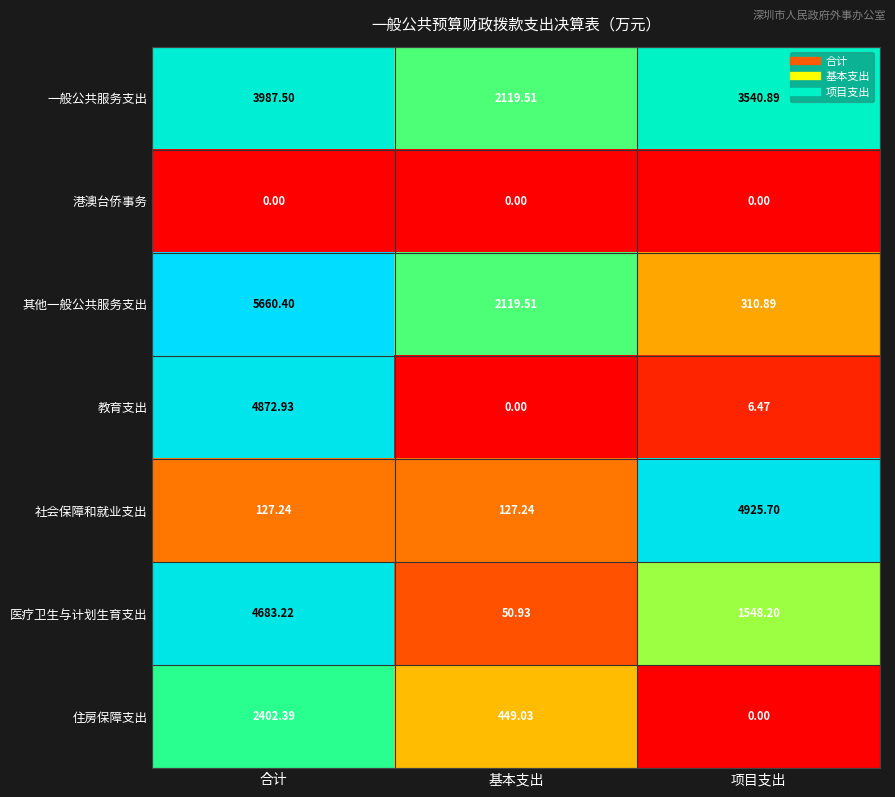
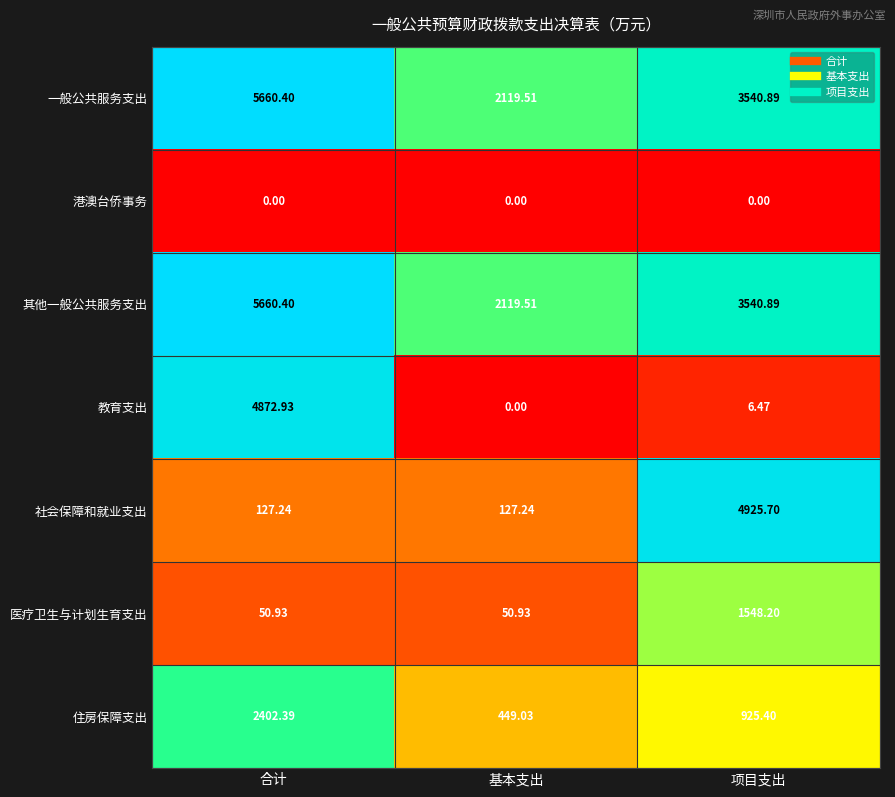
  {
    "一般公共服务支出": {
-     "合计": 3987.50,
+     "合计": 5660.40,
      "基本支出": 2119.51,
      "项目支出": 3540.89
    },
    "港澳台侨事务": {
      "合计": 0.00,
      "基本支出": 0.00,
      "项目支出": 0.00
    },
    "其他一般公共服务支出": {
      "合计": 5660.40,
      "基本支出": 2119.51,
-     "项目支出": 310.89
+     "项目支出": 3540.89
    },
    "教育支出": {
      "合计": 4872.93,
      "基本支出": 0.00,
      "项目支出": 6.47
    },
    "社会保障和就业支出": {
      "合计": 127.24,
      "基本支出": 127.24,
      "项目支出": 4925.70
    },
    "医疗卫生与计划生育支出": {
-     "合计": 4683.22,
+     "合计": 50.93,
      "基本支出": 50.93,
      "项目支出": 1548.20
    },
    "住房保障支出": {
      "合计": 2402.39,
      "基本支出": 449.03,
-     "项目支出": 0.00
+     "项目支出": 925.40
    }
  }
